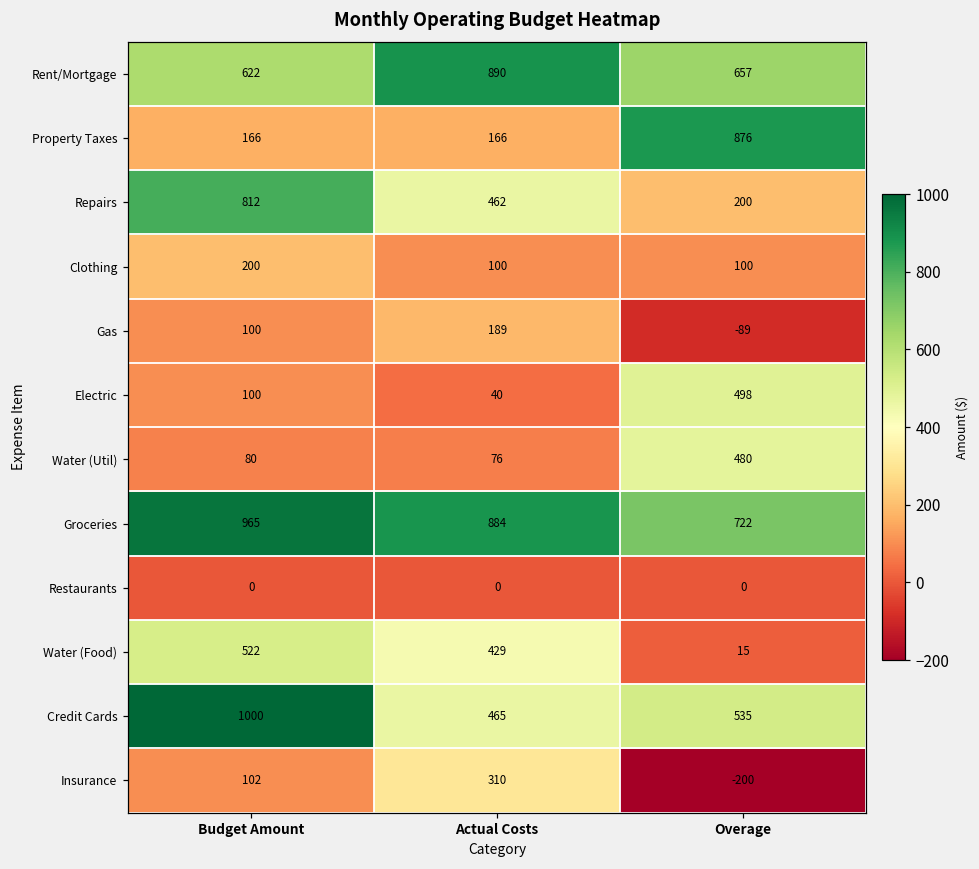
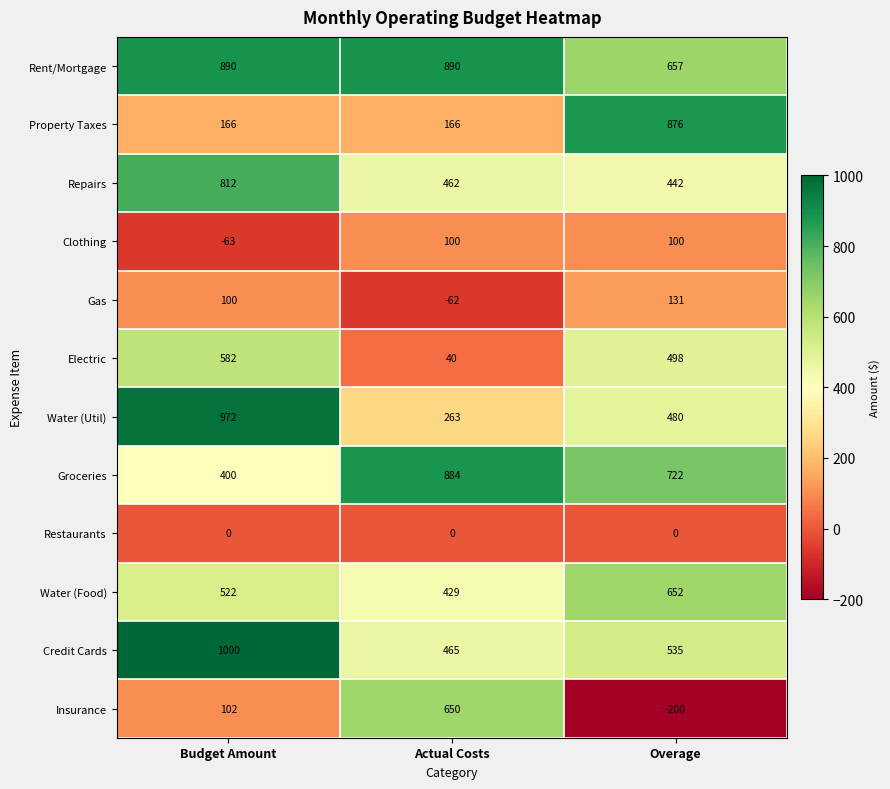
  {
    "Rent/Mortgage": {
-     "Budget Amount": 622,
+     "Budget Amount": 890,
      "Actual Costs": 890,
      "Overage": 657
    },
    "Property Taxes": {
      "Budget Amount": 166,
      "Actual Costs": 166,
      "Overage": 876
    },
    "Repairs": {
      "Budget Amount": 812,
      "Actual Costs": 462,
-     "Overage": 200
+     "Overage": 442
    },
    "Clothing": {
-     "Budget Amount": 200,
+     "Budget Amount": -63,
      "Actual Costs": 100,
      "Overage": 100
    },
    "Gas": {
      "Budget Amount": 100,
-     "Actual Costs": 189,
-     "Overage": -89
+     "Actual Costs": -62,
+     "Overage": 131
    },
    "Electric": {
-     "Budget Amount": 100,
+     "Budget Amount": 582,
      "Actual Costs": 40,
      "Overage": 498
    },
    "Water (Util)": {
-     "Budget Amount": 80,
-     "Actual Costs": 76,
+     "Budget Amount": 972,
+     "Actual Costs": 263,
      "Overage": 480
    },
    "Groceries": {
-     "Budget Amount": 965,
+     "Budget Amount": 400,
      "Actual Costs": 884,
      "Overage": 722
    },
    "Restaurants": {
      "Budget Amount": 0,
      "Actual Costs": 0,
      "Overage": 0
    },
    "Water (Food)": {
      "Budget Amount": 522,
      "Actual Costs": 429,
-     "Overage": 15
+     "Overage": 652
    },
    "Credit Cards": {
      "Budget Amount": 1000,
      "Actual Costs": 465,
      "Overage": 535
    },
    "Insurance": {
      "Budget Amount": 102,
-     "Actual Costs": 310,
+     "Actual Costs": 650,
      "Overage": -200
    }
  }
